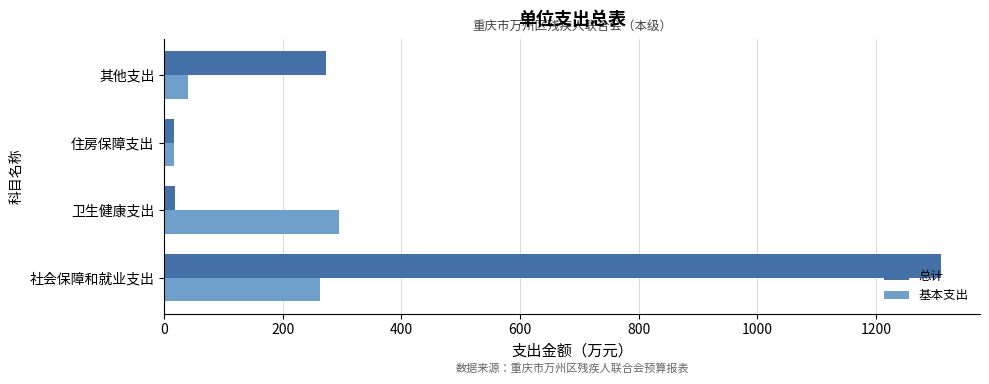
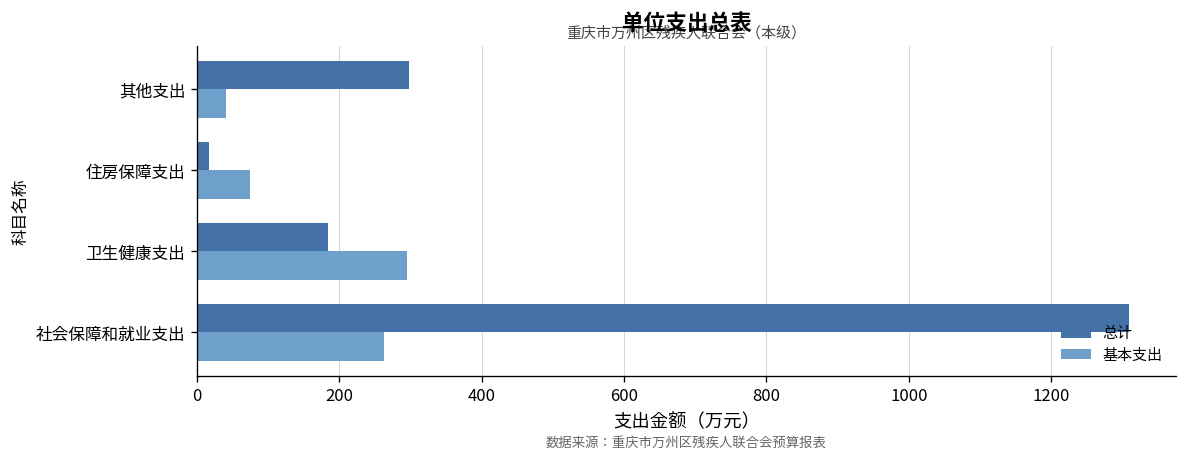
  {
    "总计": {
-     "其他支出": 270,
+     "其他支出": 300,
      "住房保障支出": 20,
-     "卫生健康支出": 20,
+     "卫生健康支出": 180,
      "社会保障和就业支出": 1310
    },
    "基本支出": {
      "其他支出": 40,
-     "住房保障支出": 20,
+     "住房保障支出": 70,
      "卫生健康支出": 290,
      "社会保障和就业支出": 260
    }
  }
